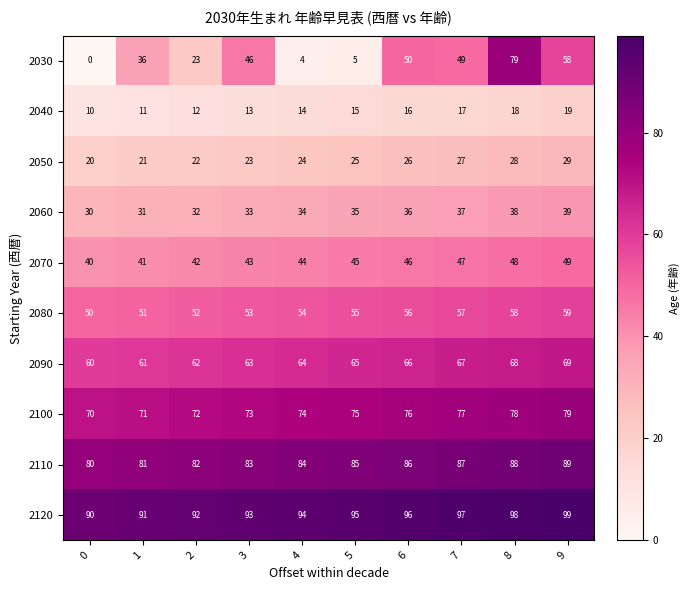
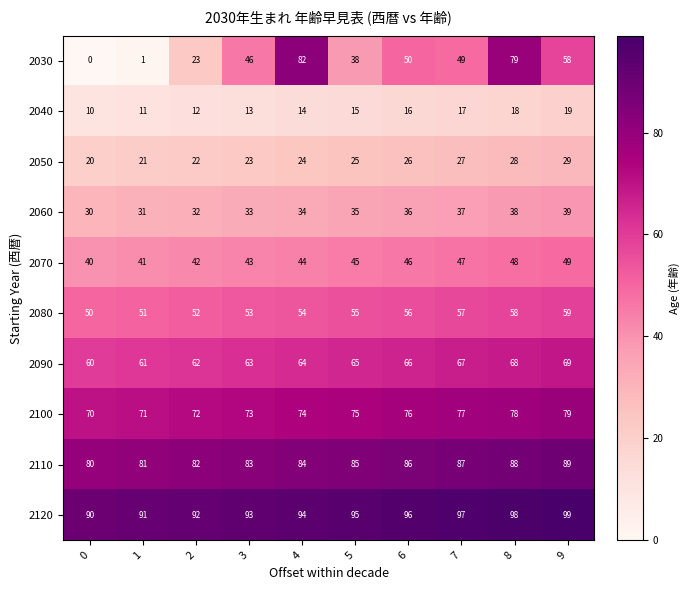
  {
    "2030": {
      "0": 0,
-     "1": 36,
+     "1": 1,
      "2": 23,
      "3": 46,
-     "4": 4,
-     "5": 5,
+     "4": 82,
+     "5": 38,
      "6": 50,
      "7": 49,
      "8": 79,
      "9": 58
    },
    "2040": {
      "0": 10,
      "1": 11,
      "2": 12,
      "3": 13,
      "4": 14,
      "5": 15,
      "6": 16,
      "7": 17,
      "8": 18,
      "9": 19
    },
    "2050": {
      "0": 20,
      "1": 21,
      "2": 22,
      "3": 23,
      "4": 24,
      "5": 25,
      "6": 26,
      "7": 27,
      "8": 28,
      "9": 29
    },
    "2060": {
      "0": 30,
      "1": 31,
      "2": 32,
      "3": 33,
      "4": 34,
      "5": 35,
      "6": 36,
      "7": 37,
      "8": 38,
      "9": 39
    },
    "2070": {
      "0": 40,
      "1": 41,
      "2": 42,
      "3": 43,
      "4": 44,
      "5": 45,
      "6": 46,
      "7": 47,
      "8": 48,
      "9": 49
    },
    "2080": {
      "0": 50,
      "1": 51,
      "2": 52,
      "3": 53,
      "4": 54,
      "5": 55,
      "6": 56,
      "7": 57,
      "8": 58,
      "9": 59
    },
    "2090": {
      "0": 60,
      "1": 61,
      "2": 62,
      "3": 63,
      "4": 64,
      "5": 65,
      "6": 66,
      "7": 67,
      "8": 68,
      "9": 69
    },
    "2100": {
      "0": 70,
      "1": 71,
      "2": 72,
      "3": 73,
      "4": 74,
      "5": 75,
      "6": 76,
      "7": 77,
      "8": 78,
      "9": 79
    },
    "2110": {
      "0": 80,
      "1": 81,
      "2": 82,
      "3": 83,
      "4": 84,
      "5": 85,
      "6": 86,
      "7": 87,
      "8": 88,
      "9": 89
    },
    "2120": {
      "0": 90,
      "1": 91,
      "2": 92,
      "3": 93,
      "4": 94,
      "5": 95,
      "6": 96,
      "7": 97,
      "8": 98,
      "9": 99
    }
  }
